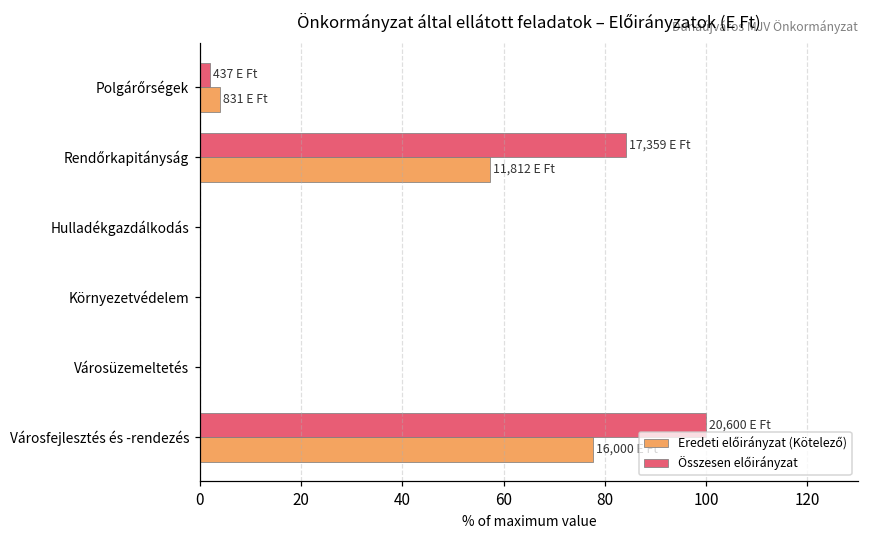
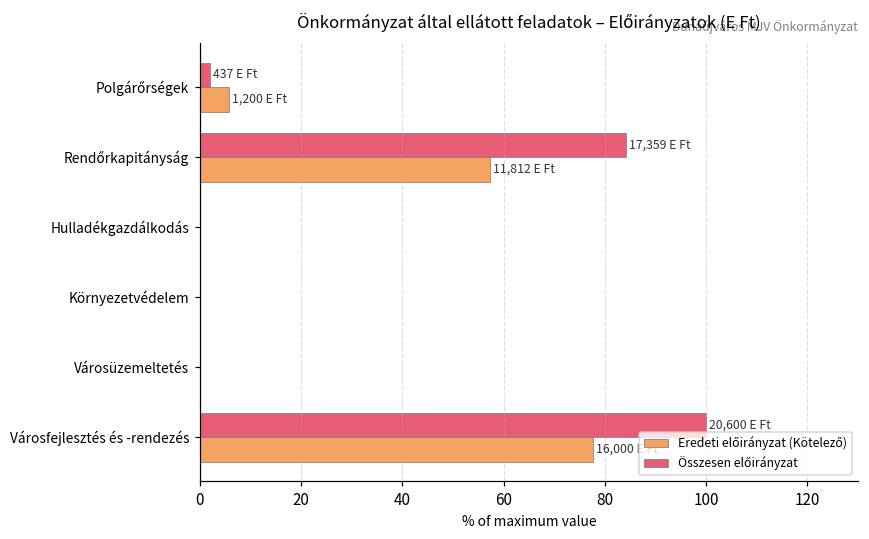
  {
    "Eredeti előirányzat (Kötelező)": {
-     "Polgárőrségek": "831"
+     "Polgárőrségek": "1,200"
    },
    "Összesen előirányzat": {
      "Hulladékgazdálkodás": "0",
      "Környezetvédelem": "0",
      "Városüzemeltetés": "0"
    }
  }
